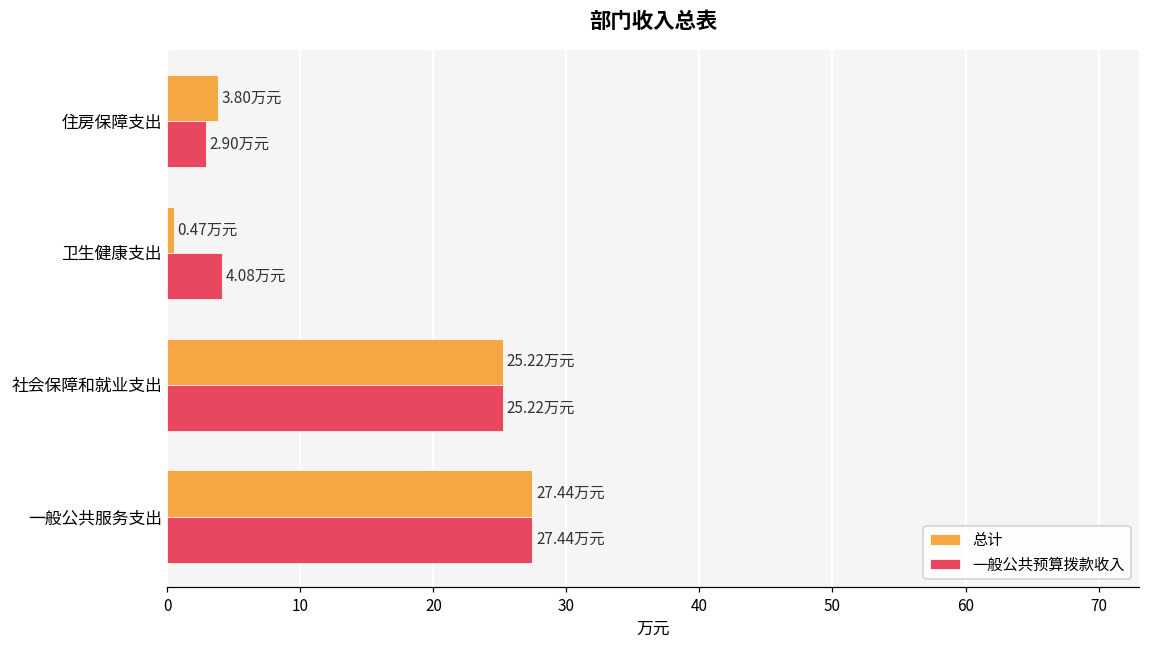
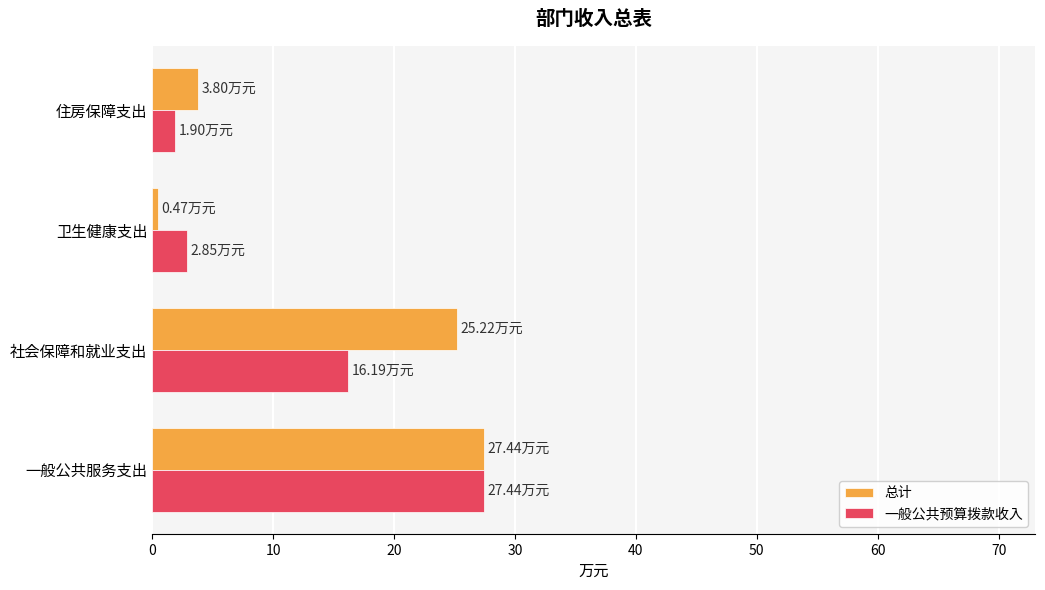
  {
    "总计": {
      "住房保障支出": 3.80,
      "卫生健康支出": 0.47,
      "社会保障和就业支出": 25.22,
      "一般公共服务支出": 27.44
    },
    "一般公共预算拨款收入": {
-     "住房保障支出": 2.90,
-     "卫生健康支出": 4.08,
-     "社会保障和就业支出": 25.22,
+     "住房保障支出": 1.90,
+     "卫生健康支出": 2.85,
+     "社会保障和就业支出": 16.19,
      "一般公共服务支出": 27.44
    }
  }
